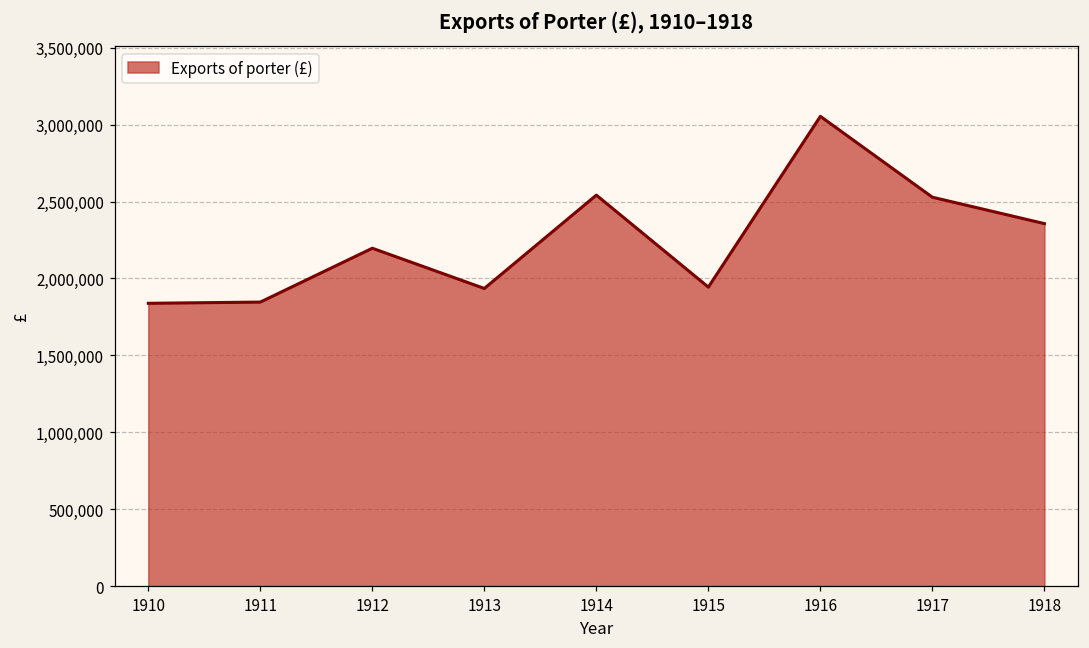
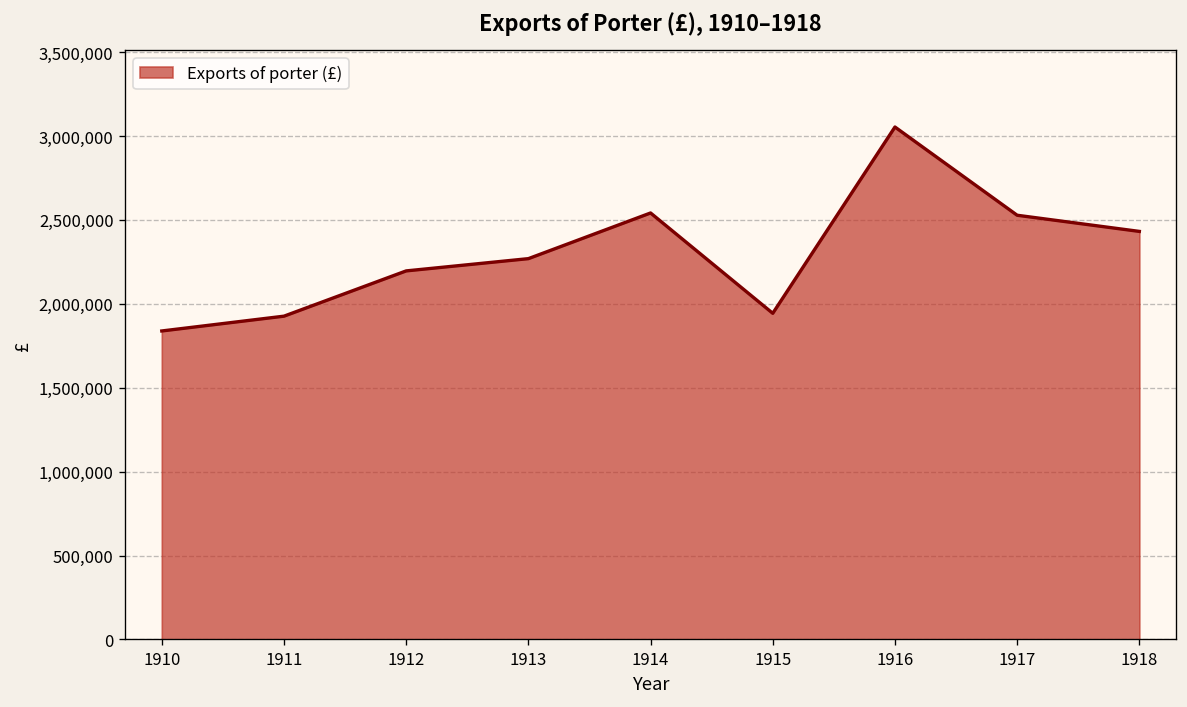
  {
    "1910": "1,840,000",
-   "1911": "1,850,000",
+   "1911": "1,930,000",
    "1912": "2,200,000",
-   "1913": "1,930,000",
+   "1913": "2,270,000",
    "1914": "2,540,000",
    "1915": "1,940,000",
    "1916": "3,050,000",
    "1917": "2,530,000",
-   "1918": "2,360,000"
+   "1918": "2,430,000"
  }
